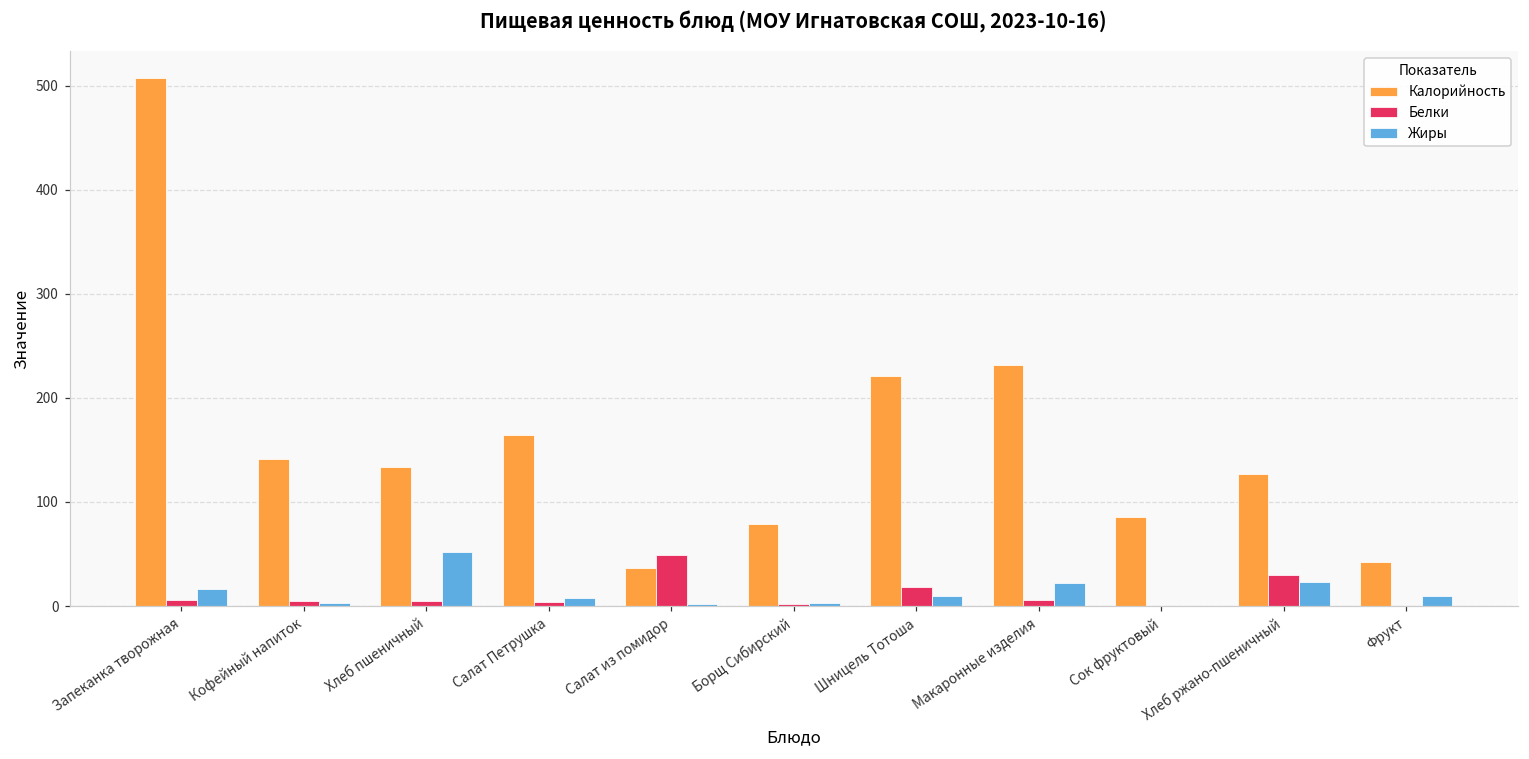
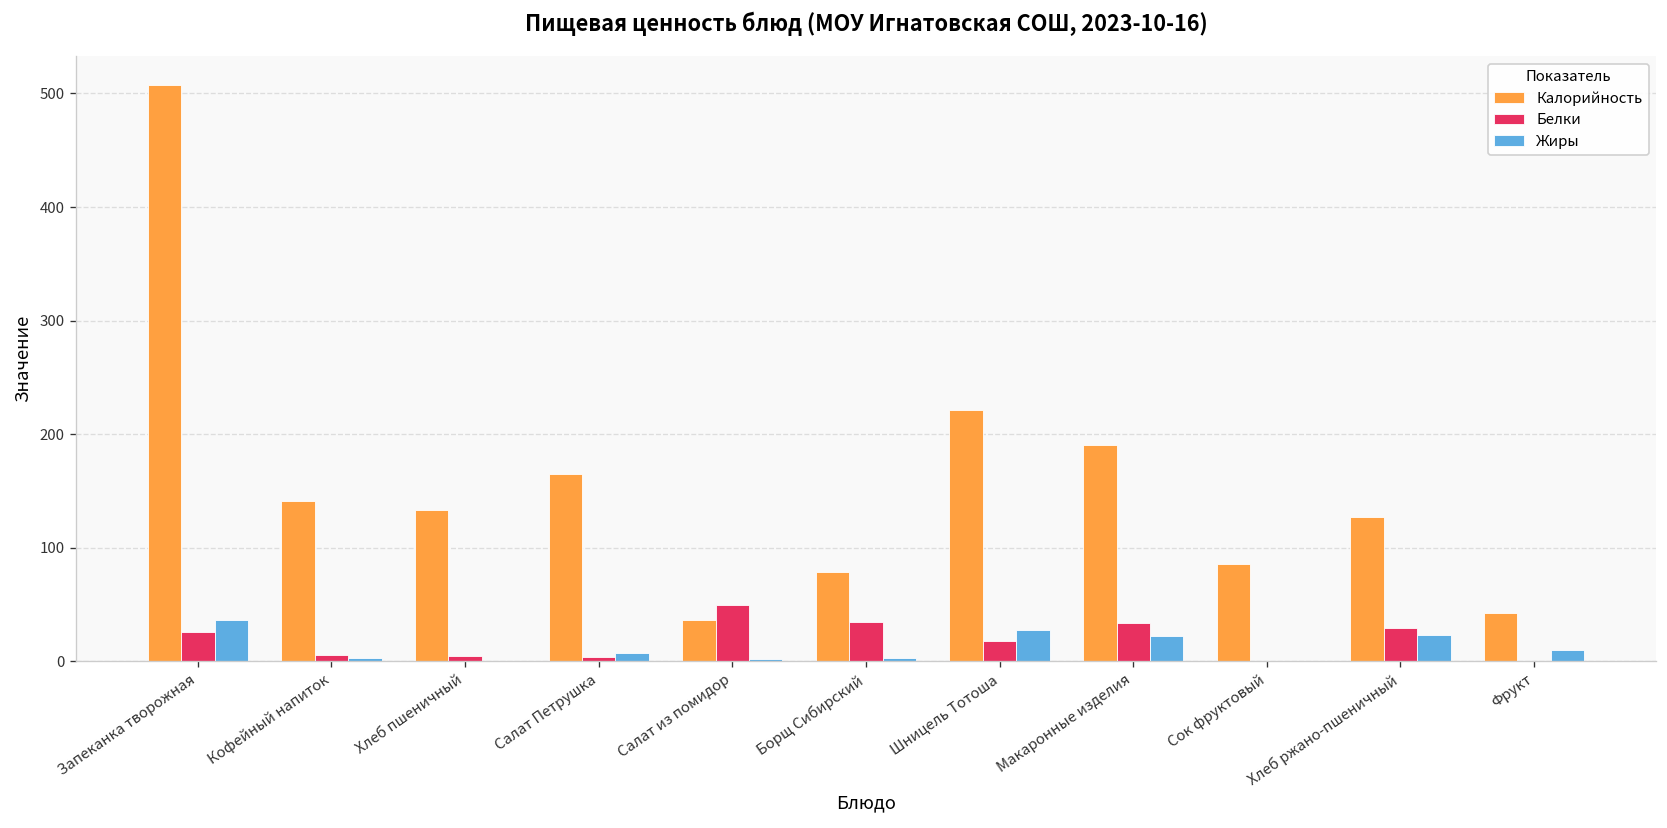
  {
    "Калорийность": {
      "Запеканка творожная": 510,
      "Кофейный напиток": 140,
      "Хлеб пшеничный": 130,
      "Салат Петрушка": 160,
      "Салат из помидор": 40,
      "Борщ Сибирский": 80,
      "Шницель Тотоша": 220,
-     "Макаронные изделия": 230,
+     "Макаронные изделия": 190,
      "Сок фруктовый": 90,
      "Хлеб ржано-пшеничный": 130,
      "Фрукт": 40
    },
    "Белки": {
-     "Запеканка творожная": 10,
+     "Запеканка творожная": 30,
      "Кофейный напиток": 10,
      "Хлеб пшеничный": 0,
      "Салат Петрушка": 0,
      "Салат из помидор": 50,
-     "Борщ Сибирский": 0,
+     "Борщ Сибирский": 30,
      "Шницель Тотоша": 20,
-     "Макаронные изделия": 10,
+     "Макаронные изделия": 30,
      "Хлеб ржано-пшеничный": 30
    },
    "Жиры": {
-     "Запеканка творожная": 20,
+     "Запеканка творожная": 40,
      "Кофейный напиток": 0,
-     "Хлеб пшеничный": 50,
+     "Хлеб пшеничный": 0,
      "Салат Петрушка": 10,
      "Борщ Сибирский": 0,
-     "Шницель Тотоша": 10,
+     "Шницель Тотоша": 30,
      "Макаронные изделия": 20,
      "Хлеб ржано-пшеничный": 20,
      "Фрукт": 10
    }
  }
